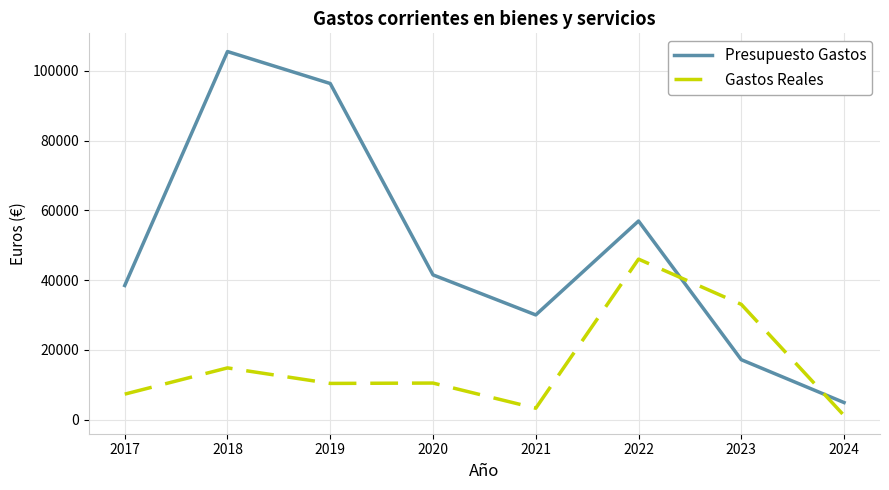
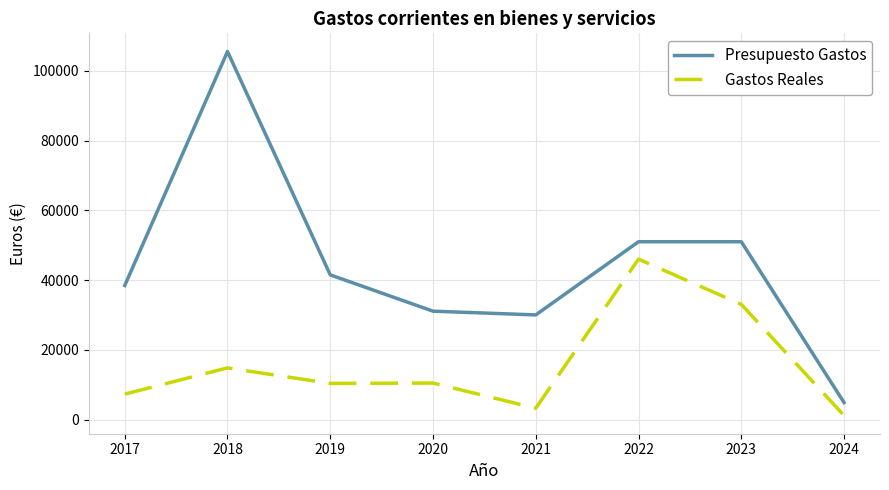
  {
    "Presupuesto Gastos": {
      "2017": 38000,
      "2018": 106000,
-     "2019": 96000,
-     "2020": 42000,
+     "2019": 42000,
+     "2020": 31000,
      "2021": 30000,
-     "2022": 57000,
-     "2023": 17000,
+     "2022": 51000,
+     "2023": 51000,
      "2024": 5000
    },
    "Gastos Reales": {
      "2017": 7000,
      "2018": 15000,
      "2019": 10000,
      "2020": 11000,
      "2021": 3000,
      "2022": 46000,
      "2023": 33000,
      "2024": 1000
    }
  }
